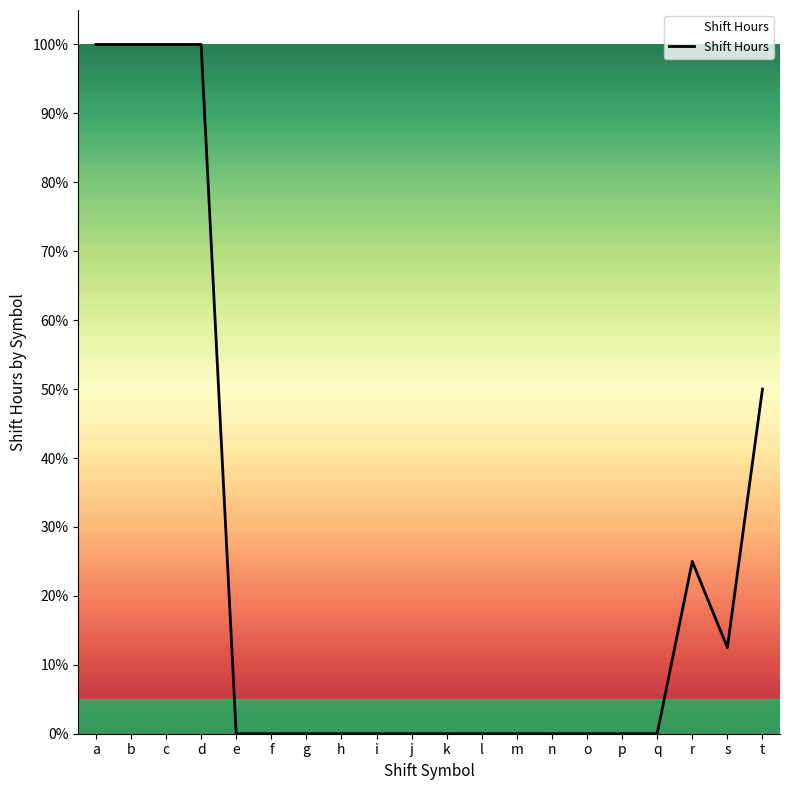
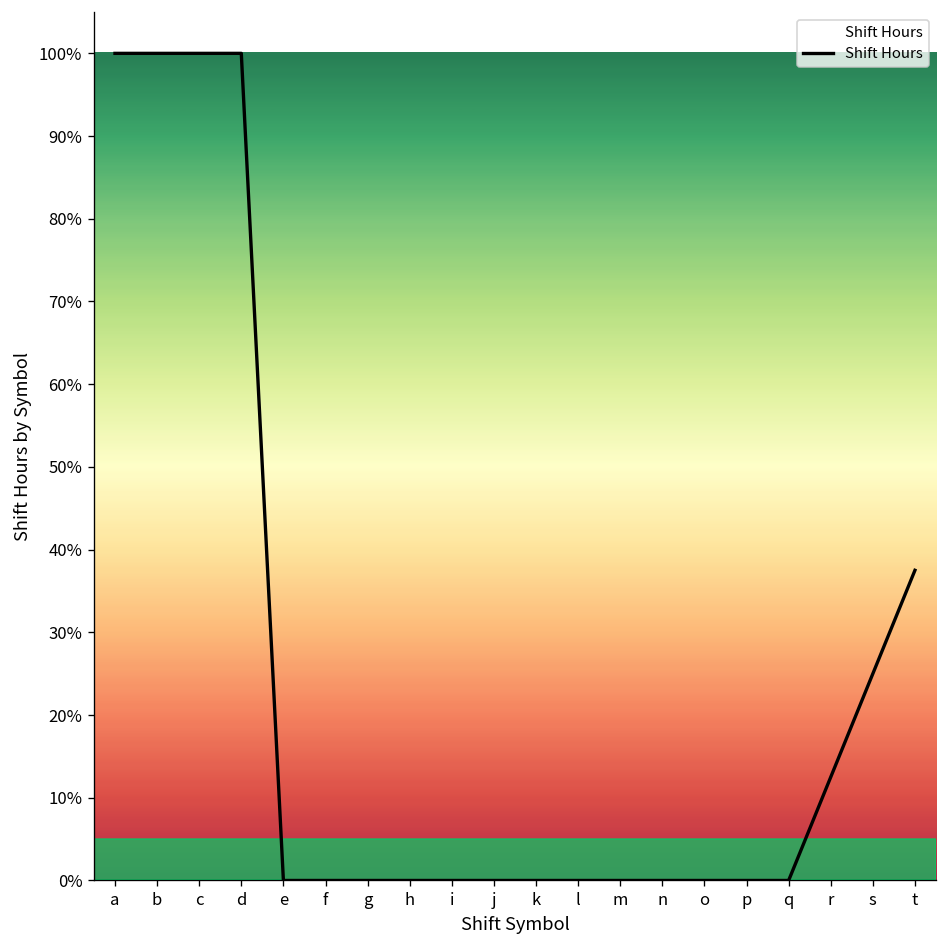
  {
    "a": "100%",
    "b": "100%",
    "c": "100%",
    "d": "100%",
-   "r": "25%",
-   "s": "13%",
-   "t": "50%"
+   "r": "13%",
+   "s": "25%",
+   "t": "38%"
  }
